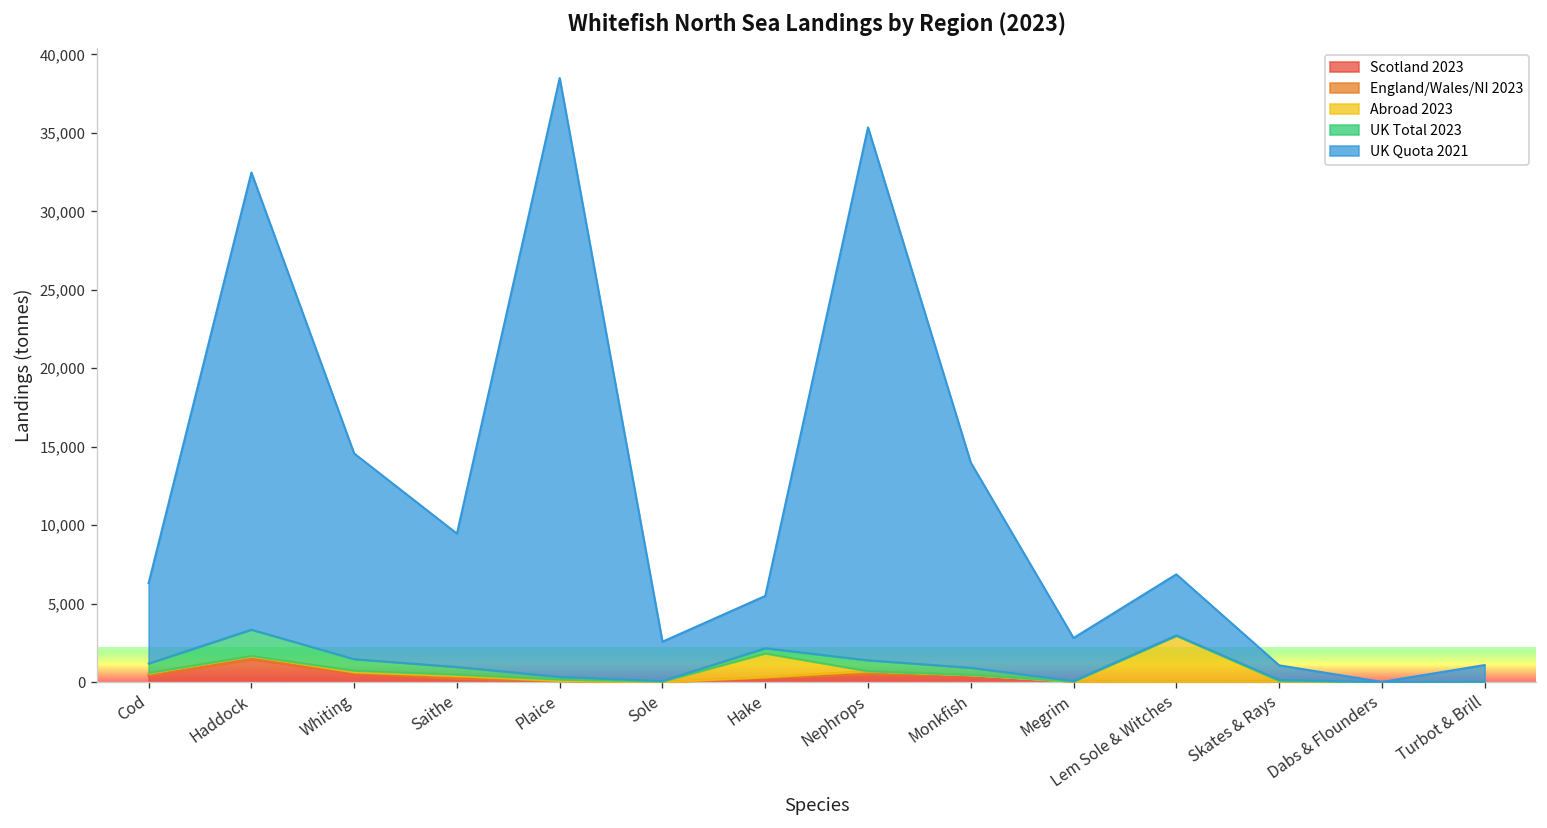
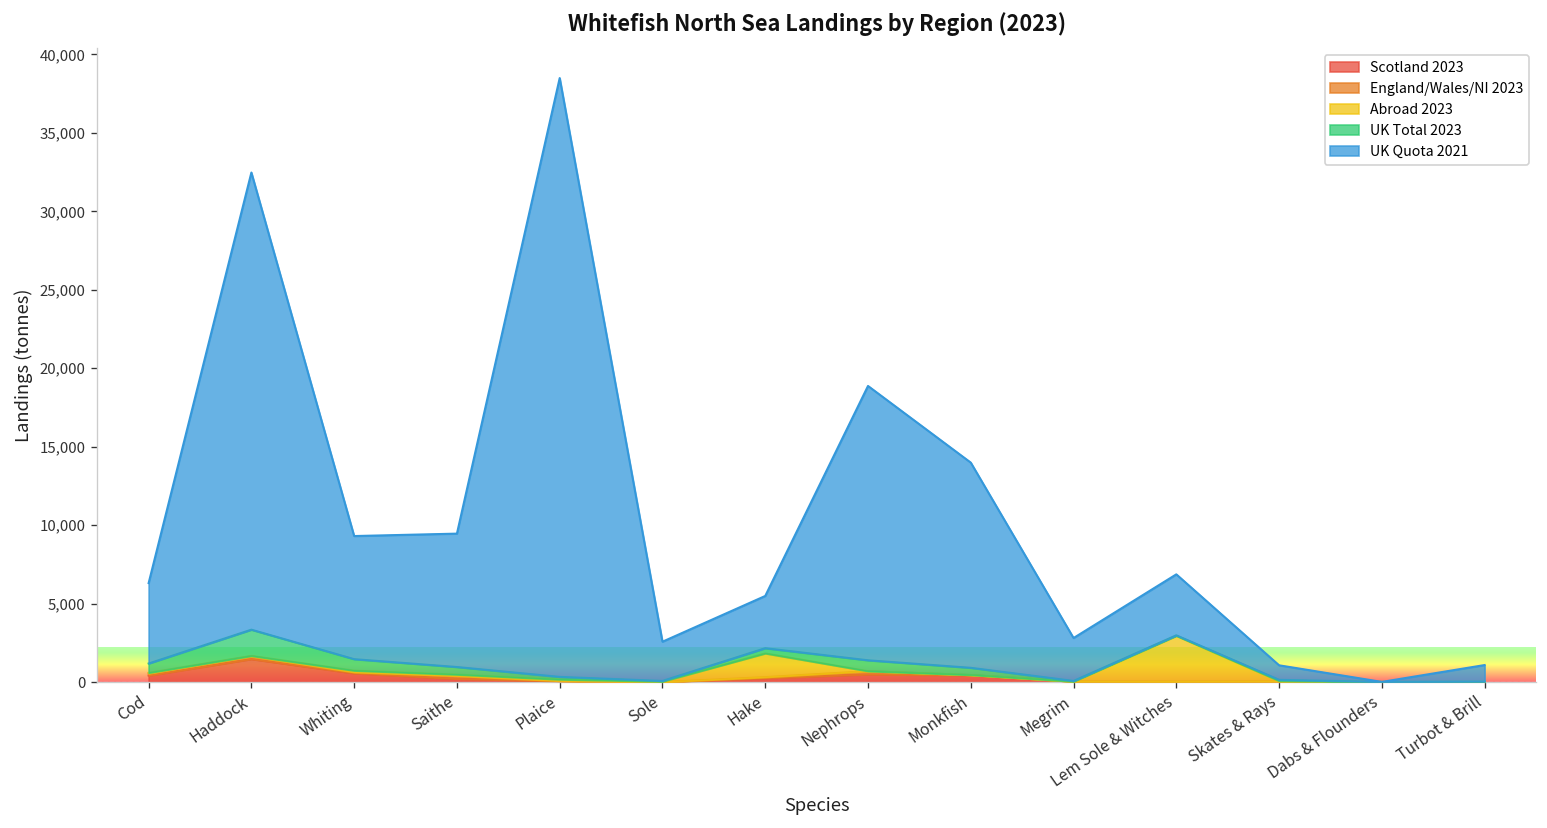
  {
    "Abroad 2023": {
      "Hake": "1,500"
    },
    "UK Total 2023": {
      "Cod": "600",
      "Haddock": "1,700",
      "Whiting": "700",
      "Saithe": "500",
      "Hake": "300",
      "Nephrops": "700",
      "Monkfish": "500"
    },
    "UK Quota 2021": {
      "Cod": "5,100",
      "Haddock": "29,100",
-     "Whiting": "13,100",
+     "Whiting": "7,800",
      "Saithe": "8,500",
      "Plaice": "38,200",
      "Sole": "2,500",
      "Hake": "3,300",
-     "Nephrops": "34,000",
+     "Nephrops": "17,500",
      "Monkfish": "13,100",
      "Megrim": "2,700",
      "Lem Sole & Witches": "3,900",
      "Skates & Rays": "900",
      "Turbot & Brill": "1,000"
    }
  }
